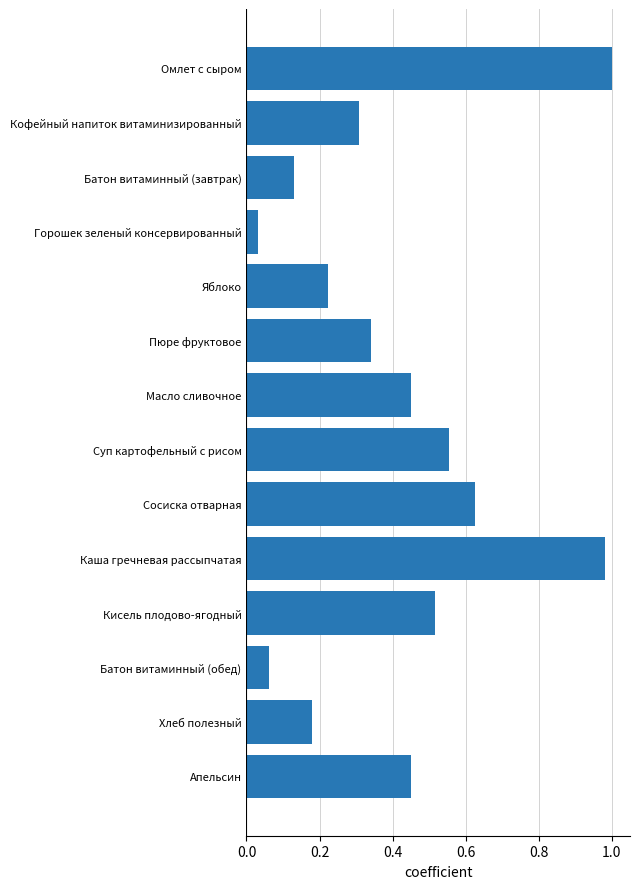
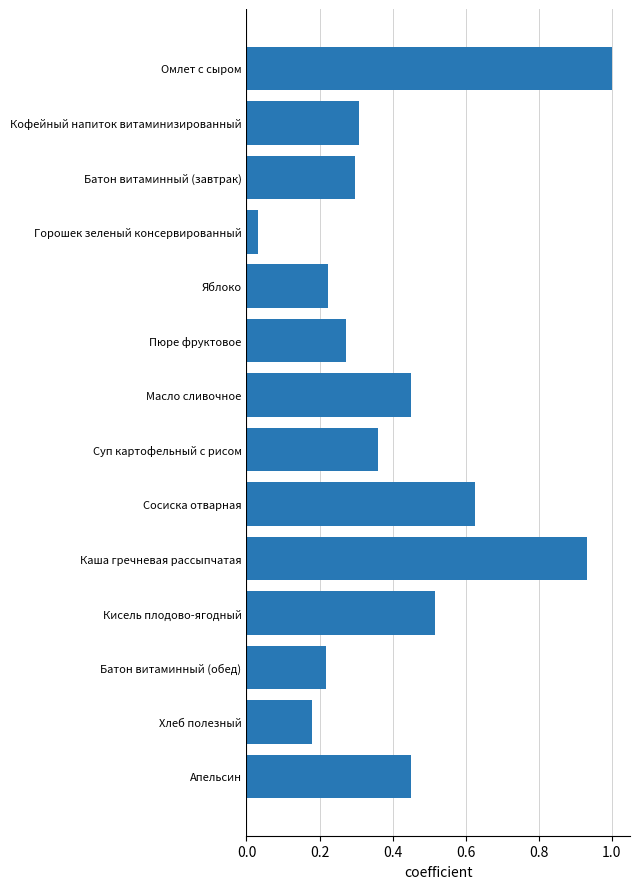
  {
    "Омлет с сыром": 1.00,
    "Кофейный напиток витаминизированный": 0.31,
-   "Батон витаминный (завтрак)": 0.13,
+   "Батон витаминный (завтрак)": 0.30,
    "Горошек зеленый консервированный": 0.03,
    "Яблоко": 0.22,
-   "Пюре фруктовое": 0.34,
+   "Пюре фруктовое": 0.27,
    "Масло сливочное": 0.45,
-   "Суп картофельный с рисом": 0.55,
+   "Суп картофельный с рисом": 0.36,
    "Сосиска отварная": 0.63,
-   "Каша гречневая рассыпчатая": 0.98,
+   "Каша гречневая рассыпчатая": 0.93,
    "Кисель плодово-ягодный": 0.52,
-   "Батон витаминный (обед)": 0.06,
+   "Батон витаминный (обед)": 0.22,
    "Хлеб полезный": 0.18,
    "Апельсин": 0.45
  }
